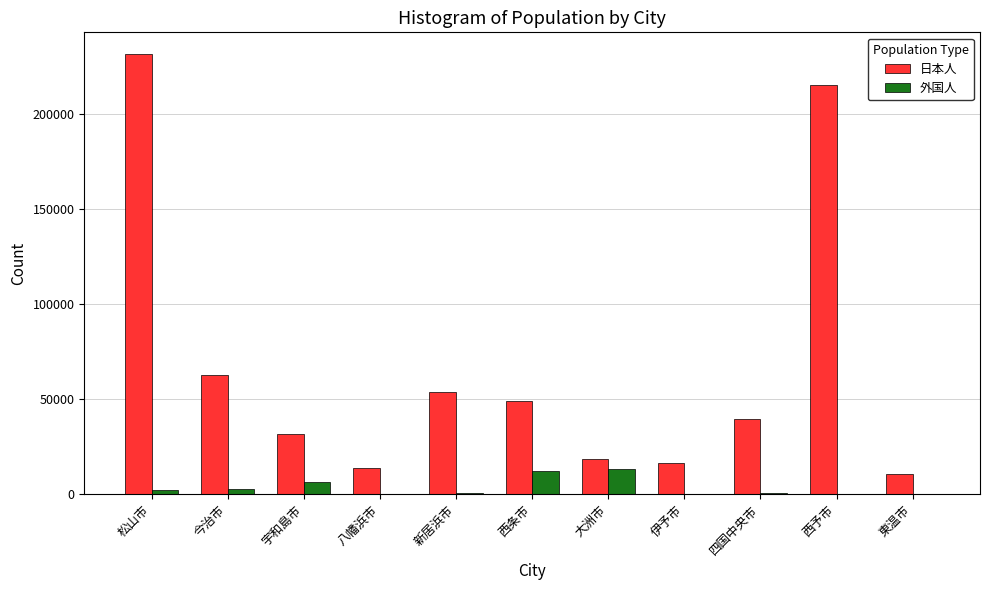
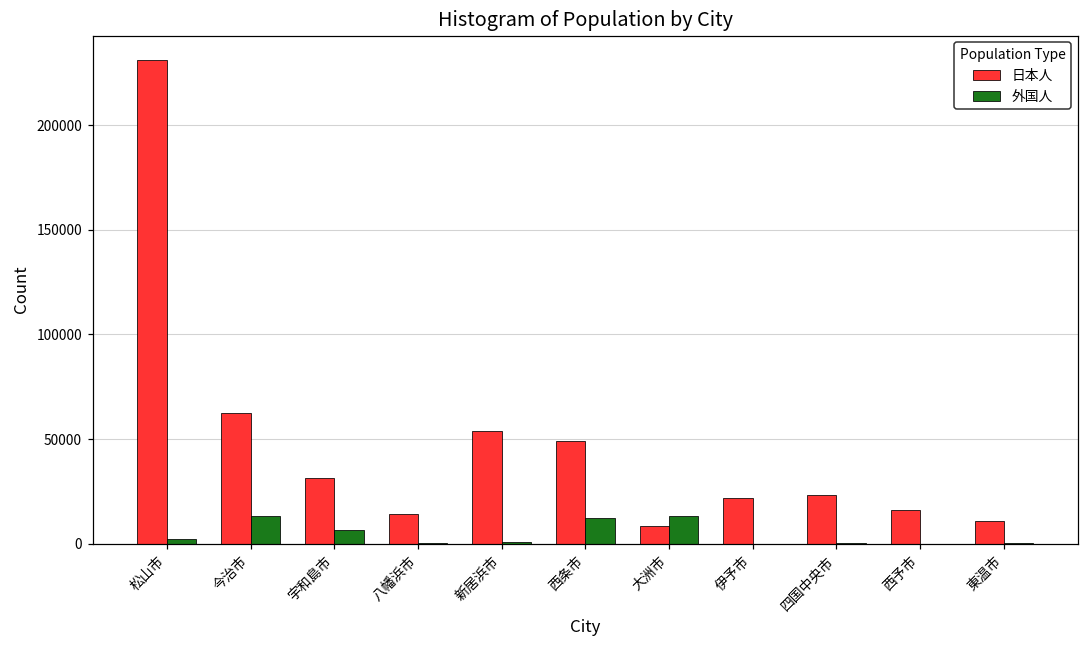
  {
    "日本人": {
      "松山市": 231000,
      "今治市": 63000,
      "宇和島市": 31000,
      "八幡浜市": 14000,
      "新居浜市": 54000,
      "西条市": 49000,
-     "大洲市": 19000,
-     "伊予市": 17000,
-     "四国中央市": 39000,
-     "西予市": 215000,
+     "大洲市": 8000,
+     "伊予市": 22000,
+     "四国中央市": 23000,
+     "西予市": 16000,
      "東温市": 11000
    },
    "外国人": {
      "松山市": 2000,
-     "今治市": 3000,
+     "今治市": 13000,
      "宇和島市": 7000,
      "西条市": 12000,
      "大洲市": 13000
    }
  }
